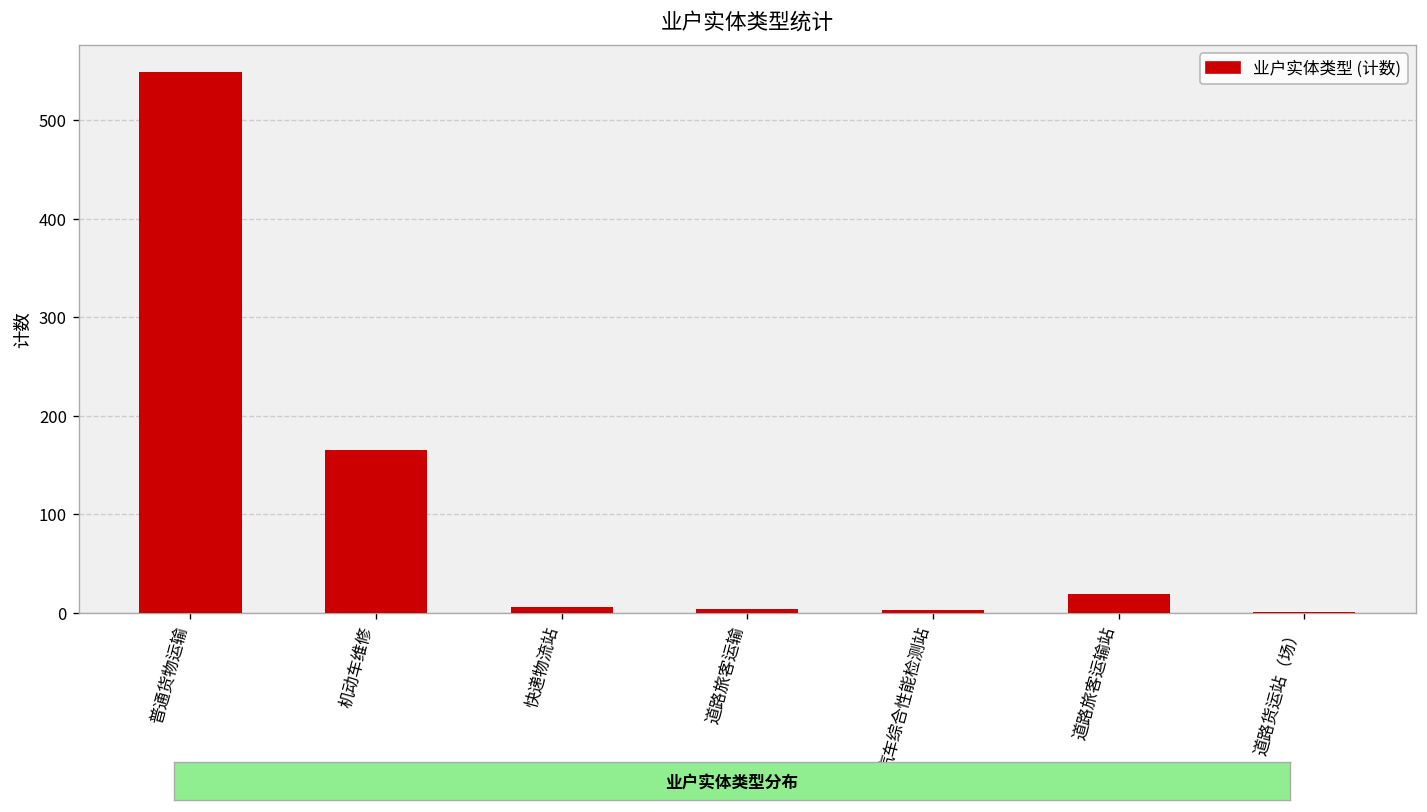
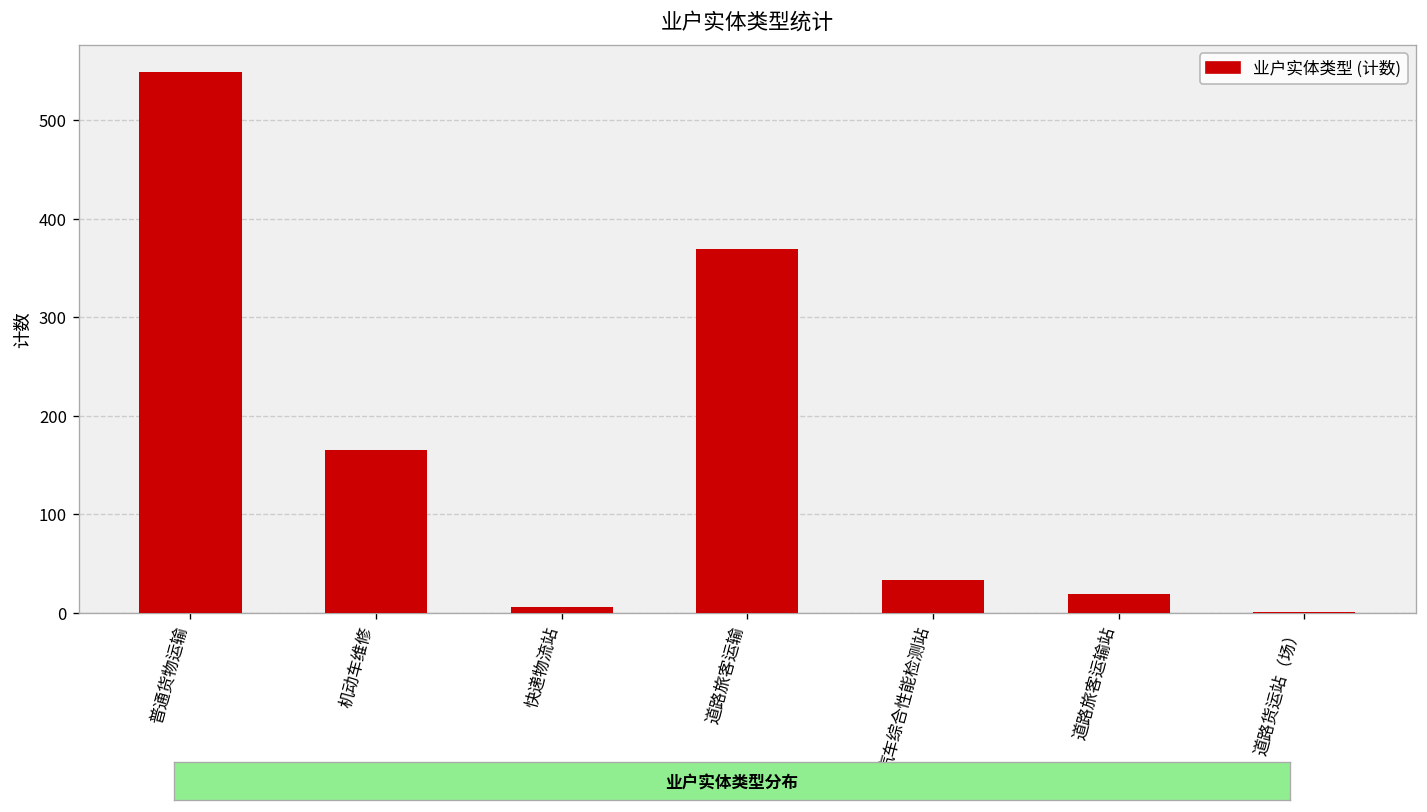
  {
    "普通货物运输": 550,
    "机动车维修": 170,
    "快递物流站": 10,
-   "道路旅客运输": 0,
-   "汽车综合性能检测站": 0,
+   "道路旅客运输": 370,
+   "汽车综合性能检测站": 30,
    "道路旅客运输站": 20
  }
